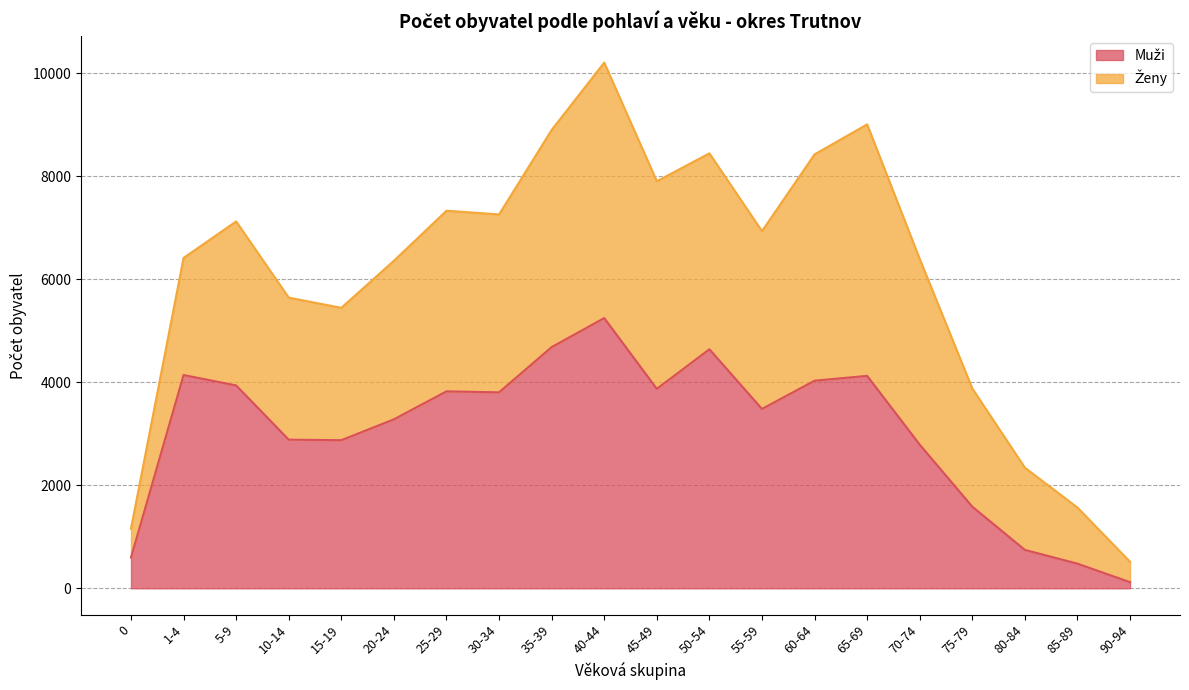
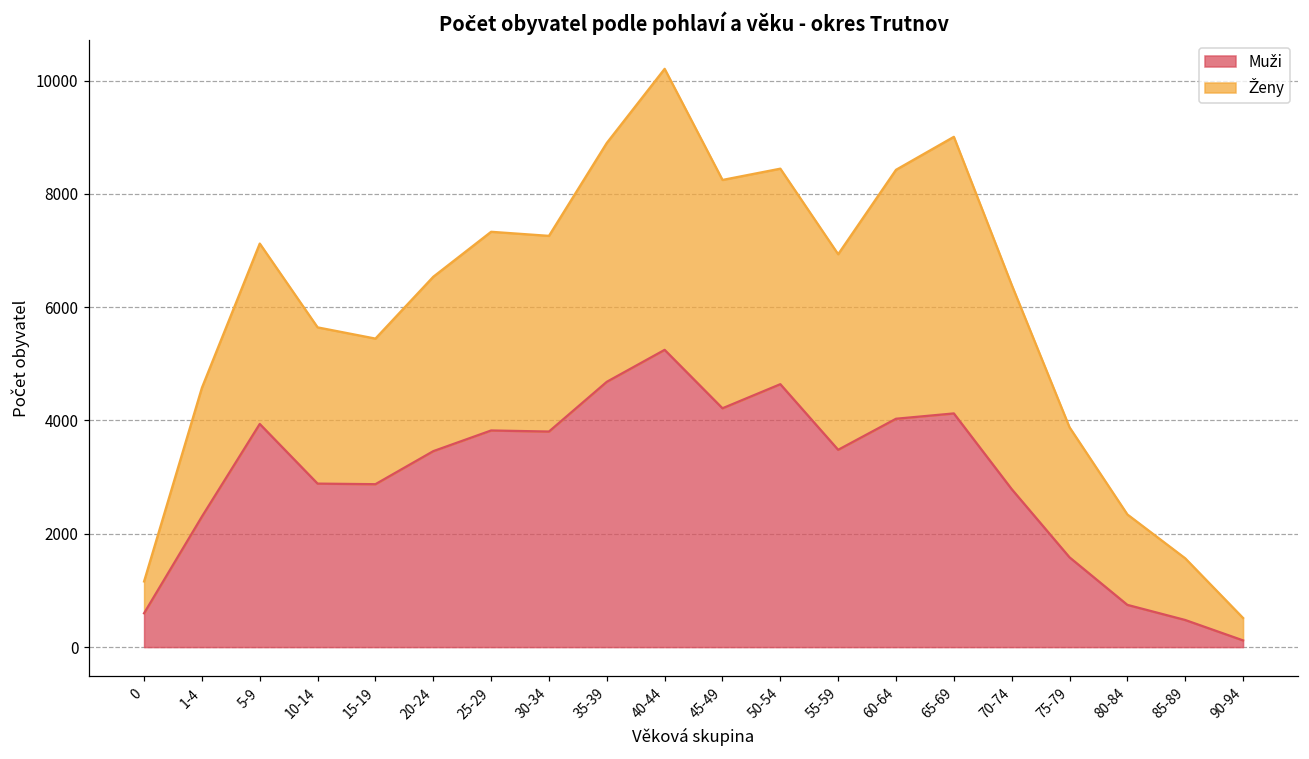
  {
    "Muži": {
      "0": 600,
-     "1-4": 4100,
+     "1-4": 2300,
      "5-9": 3900,
      "10-14": 2900,
      "15-19": 2900,
-     "20-24": 3300,
+     "20-24": 3500,
      "25-29": 3800,
      "30-34": 3800,
      "35-39": 4700,
      "40-44": 5200,
-     "45-49": 3900,
+     "45-49": 4200,
      "50-54": 4600,
      "55-59": 3500,
      "60-64": 4000,
      "65-69": 4100,
      "70-74": 2800,
      "75-79": 1600,
      "80-84": 700,
      "85-89": 500,
      "90-94": 100
    },
    "Ženy": {
      "0": 600,
      "1-4": 2300,
      "5-9": 3200,
      "10-14": 2800,
      "15-19": 2600,
      "20-24": 3100,
      "25-29": 3500,
      "30-34": 3500,
      "35-39": 4200,
      "40-44": 5000,
      "45-49": 4000,
      "50-54": 3800,
      "55-59": 3500,
      "60-64": 4400,
      "65-69": 4900,
      "70-74": 3600,
      "75-79": 2300,
      "80-84": 1600,
      "85-89": 1100,
      "90-94": 400
    }
  }
